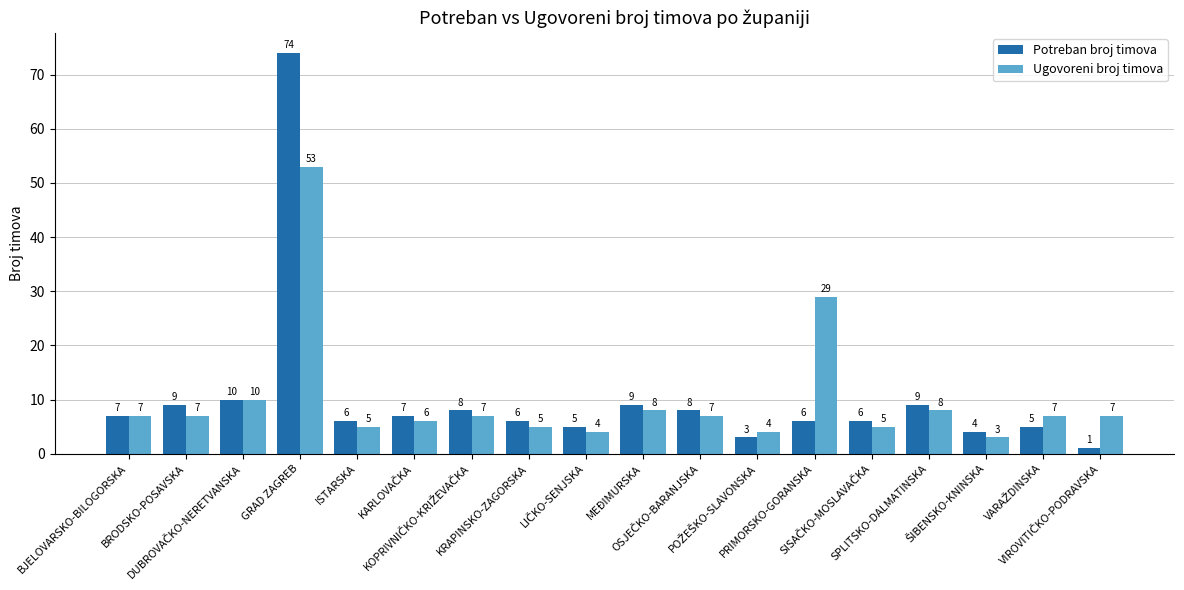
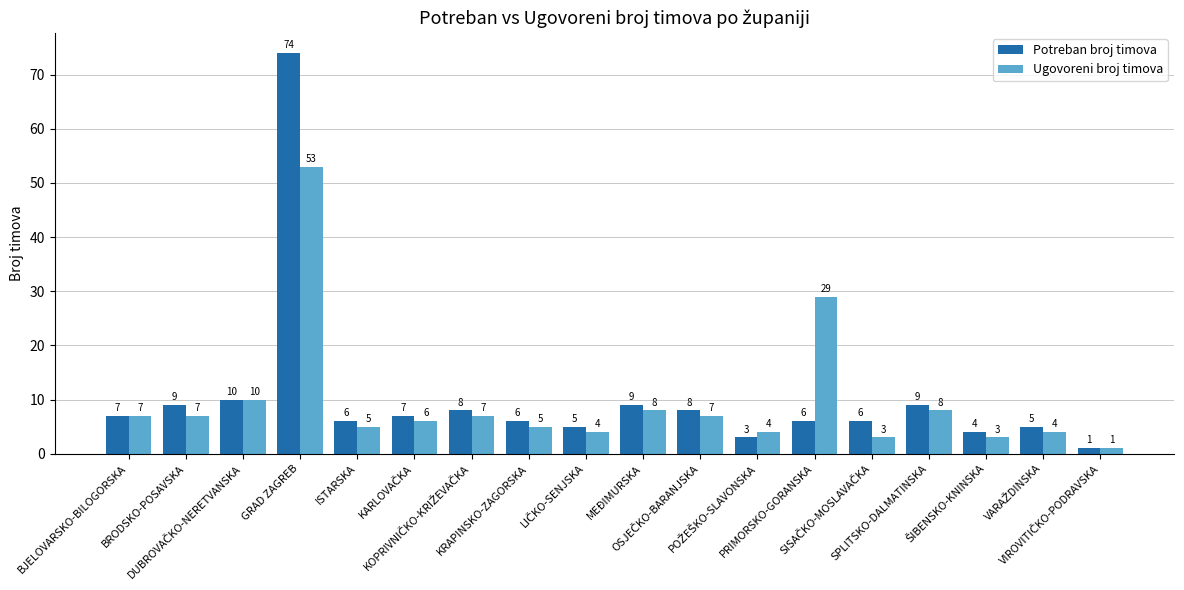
  {
    "Potreban broj timova": {
      "BJELOVARSKO-BILOGORSKA": 7,
      "BRODSKO-POSAVSKA": 9,
      "DUBROVAČKO-NERETVANSKA": 10,
      "GRAD ZAGREB": 74,
      "ISTARSKA": 6,
      "KARLOVAČKA": 7,
      "KOPRIVNIČKO-KRIŽEVAČKA": 8,
      "KRAPINSKO-ZAGORSKA": 6,
      "LIČKO-SENJSKA": 5,
      "MEĐIMURSKA": 9,
      "OSJEČKO-BARANJSKA": 8,
      "POŽEŠKO-SLAVONSKA": 3,
      "PRIMORSKO-GORANSKA": 6,
      "SISAČKO-MOSLAVAČKA": 6,
      "SPLITSKO-DALMATINSKA": 9,
      "ŠIBENSKO-KNINSKA": 4,
      "VARAŽDINSKA": 5,
      "VIROVITIČKO-PODRAVSKA": 1
    },
    "Ugovoreni broj timova": {
      "BJELOVARSKO-BILOGORSKA": 7,
      "BRODSKO-POSAVSKA": 7,
      "DUBROVAČKO-NERETVANSKA": 10,
      "GRAD ZAGREB": 53,
      "ISTARSKA": 5,
      "KARLOVAČKA": 6,
      "KOPRIVNIČKO-KRIŽEVAČKA": 7,
      "KRAPINSKO-ZAGORSKA": 5,
      "LIČKO-SENJSKA": 4,
      "MEĐIMURSKA": 8,
      "OSJEČKO-BARANJSKA": 7,
      "POŽEŠKO-SLAVONSKA": 4,
      "PRIMORSKO-GORANSKA": 29,
-     "SISAČKO-MOSLAVAČKA": 5,
+     "SISAČKO-MOSLAVAČKA": 3,
      "SPLITSKO-DALMATINSKA": 8,
      "ŠIBENSKO-KNINSKA": 3,
-     "VARAŽDINSKA": 7,
-     "VIROVITIČKO-PODRAVSKA": 7
+     "VARAŽDINSKA": 4,
+     "VIROVITIČKO-PODRAVSKA": 1
    }
  }
